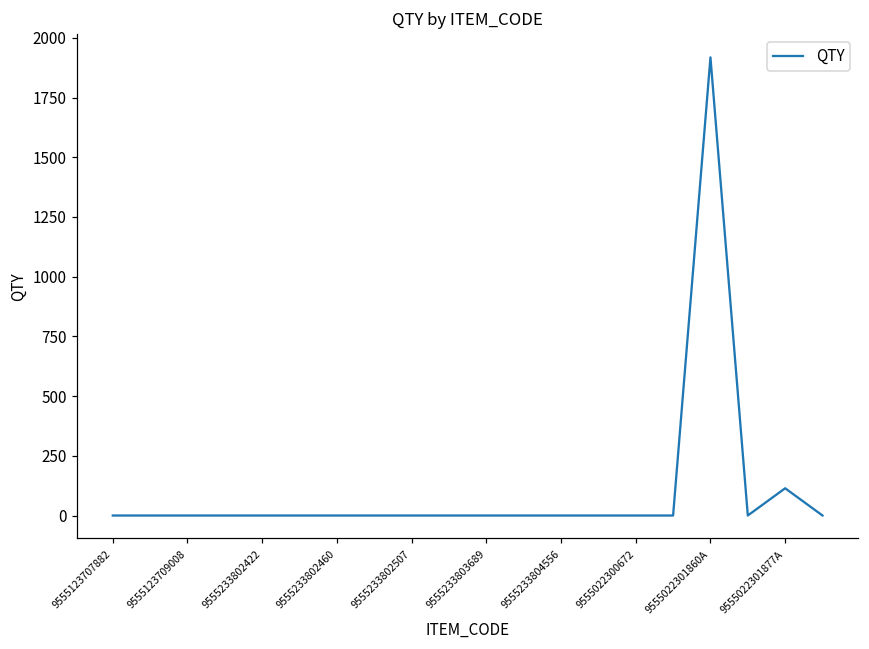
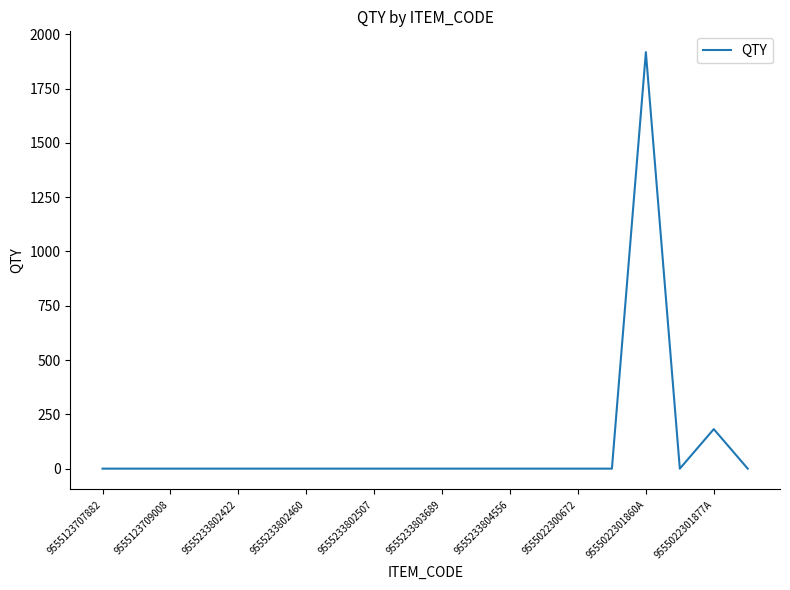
  {
    "9555123707882": 0,
    "9555123709008": 0,
    "9555233802422": 0,
    "9555233802460": 0,
    "9555233802507": 0,
    "9555233803689": 0,
    "9555233804556": 0,
    "9555022300672": 0,
    "9555022301860A": 1920,
-   "9555022301877A": 110
+   "9555022301877A": 180
  }
